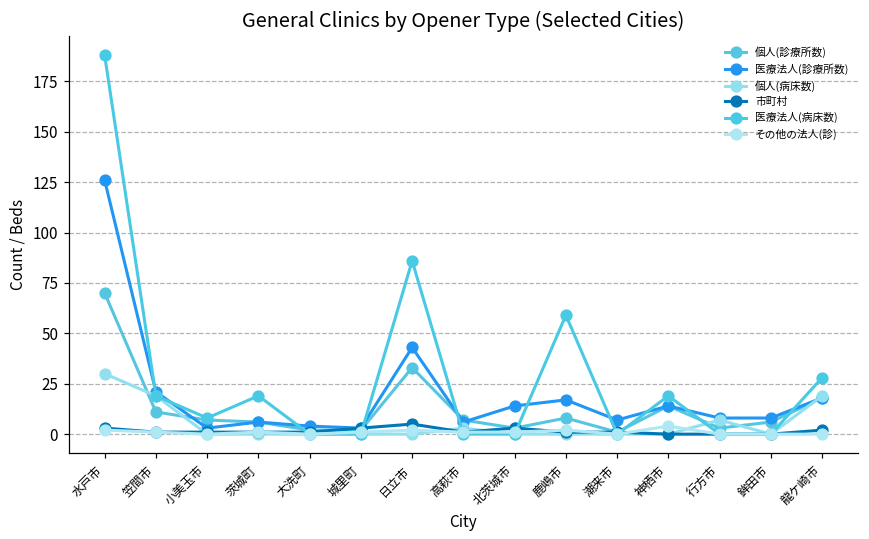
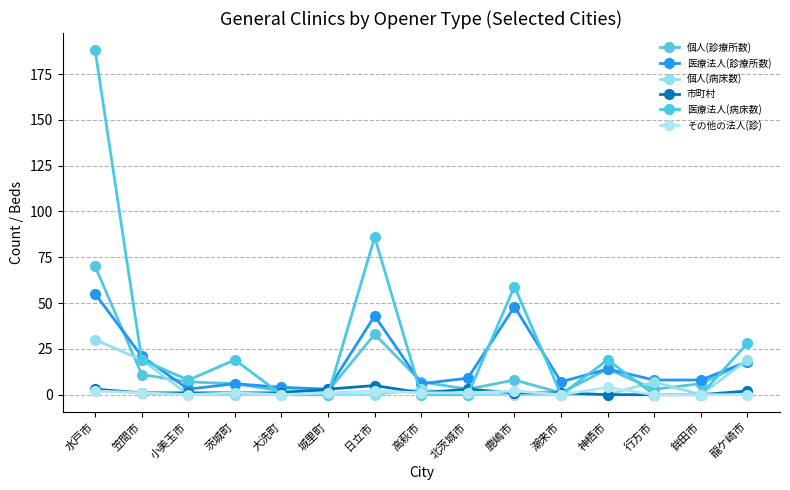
  {
    "医療法人(診療所数)": {
-     "水戸市": 126,
+     "水戸市": 55,
      "笠間市": 21,
      "小美玉市": 3,
      "大洗町": 4,
      "日立市": 43,
-     "北茨城市": 14,
-     "鹿嶋市": 17,
+     "北茨城市": 9,
+     "鹿嶋市": 48,
      "潮来市": 7,
      "鉾田市": 8
    },
    "市町村": {
      "日立市": 5,
      "龍ケ崎市": 2
    }
  }
